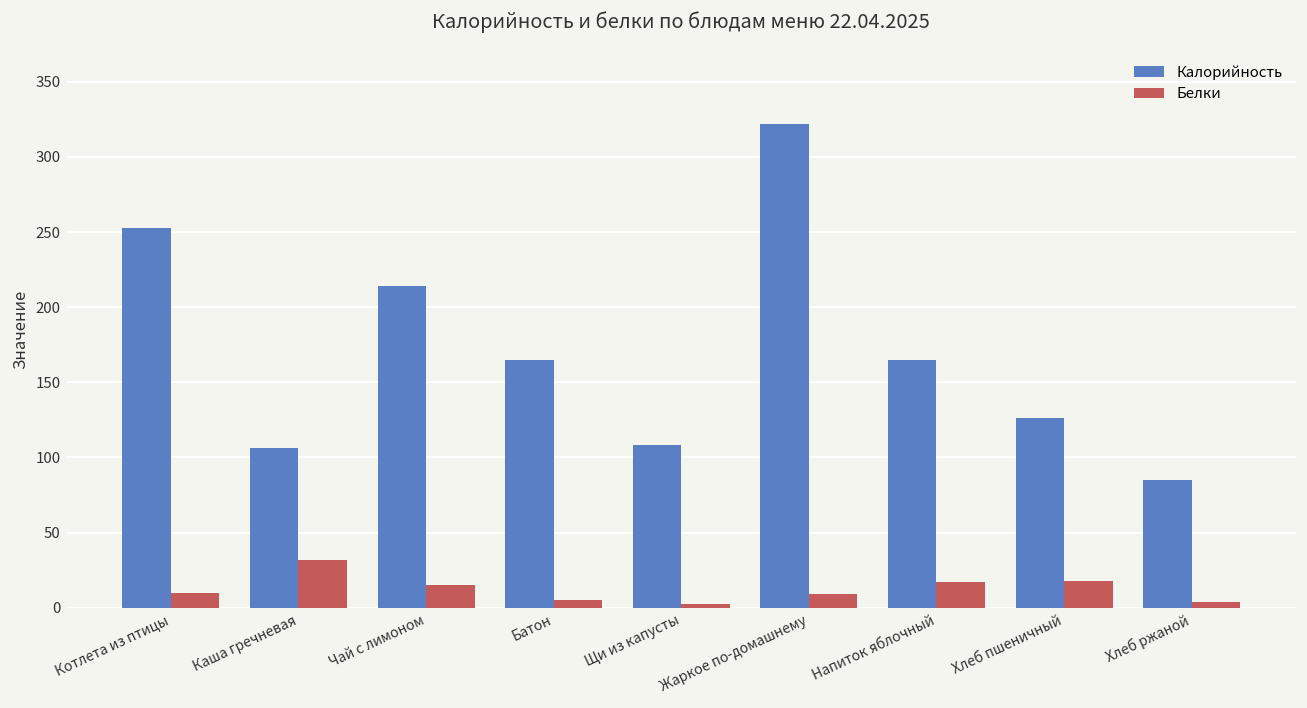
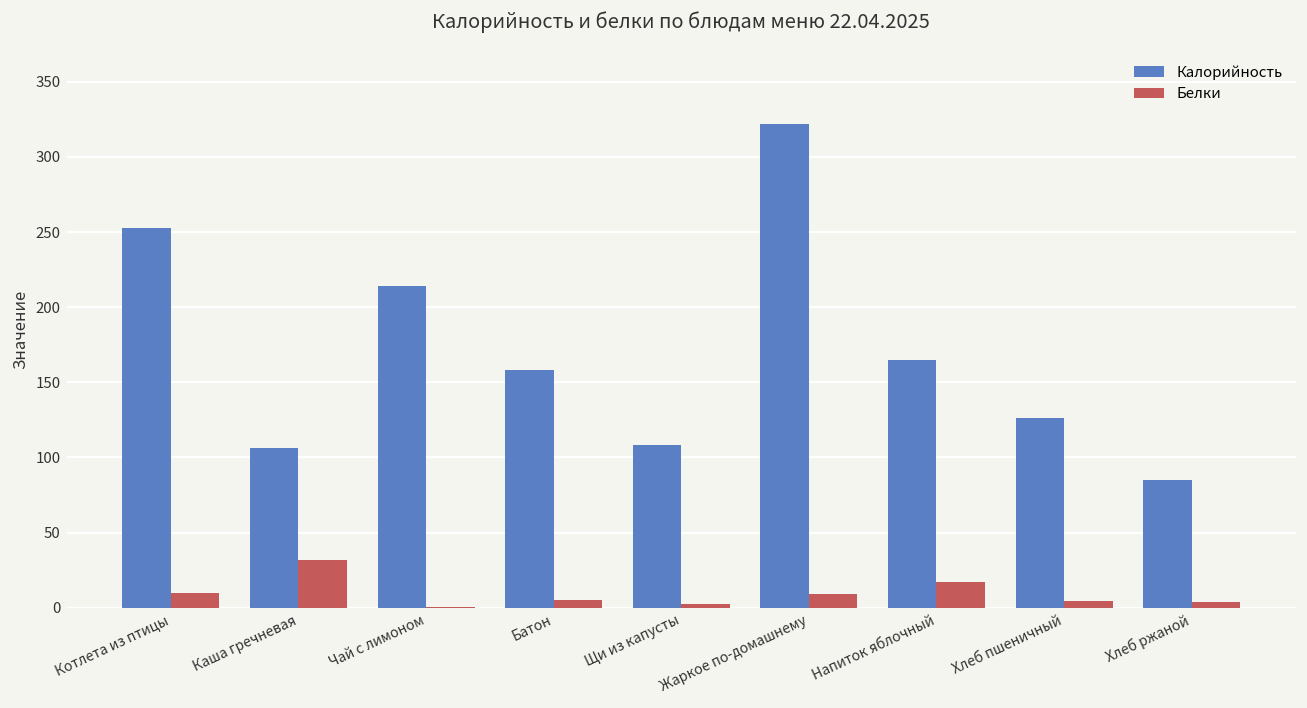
  {
    "Калорийность": {
      "Котлета из птицы": 253,
      "Каша гречневая": 106,
      "Чай с лимоном": 214,
-     "Батон": 165,
+     "Батон": 158,
      "Щи из капусты": 108,
      "Жаркое по-домашнему": 322,
      "Напиток яблочный": 165,
      "Хлеб пшеничный": 126,
      "Хлеб ржаной": 85
    },
    "Белки": {
      "Котлета из птицы": 10,
      "Каша гречневая": 32,
-     "Чай с лимоном": 15,
+     "Чай с лимоном": 0,
      "Батон": 5,
      "Щи из капусты": 3,
      "Жаркое по-домашнему": 9,
      "Напиток яблочный": 17,
-     "Хлеб пшеничный": 18,
+     "Хлеб пшеничный": 4,
      "Хлеб ржаной": 4
    }
  }
